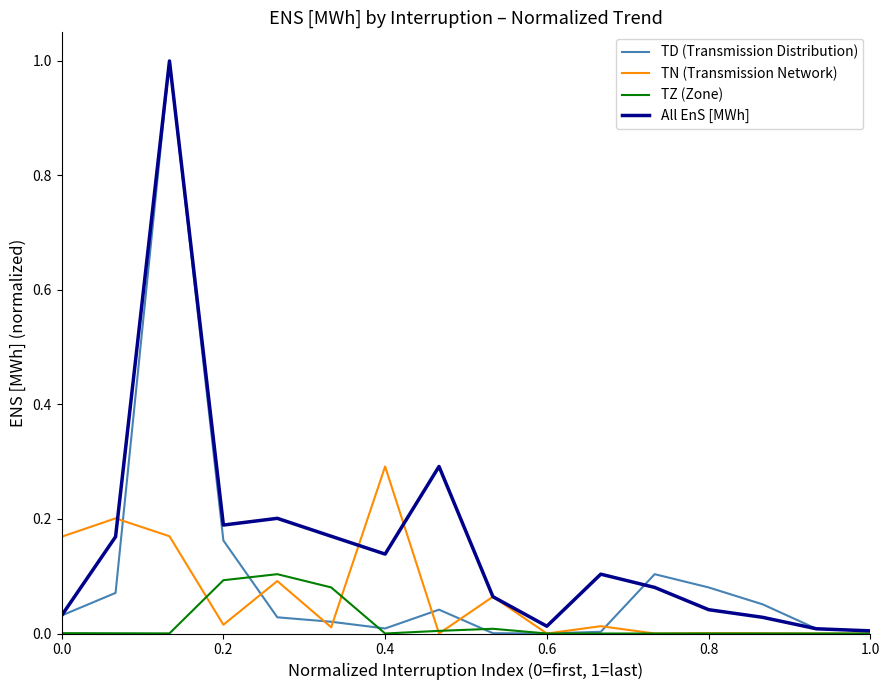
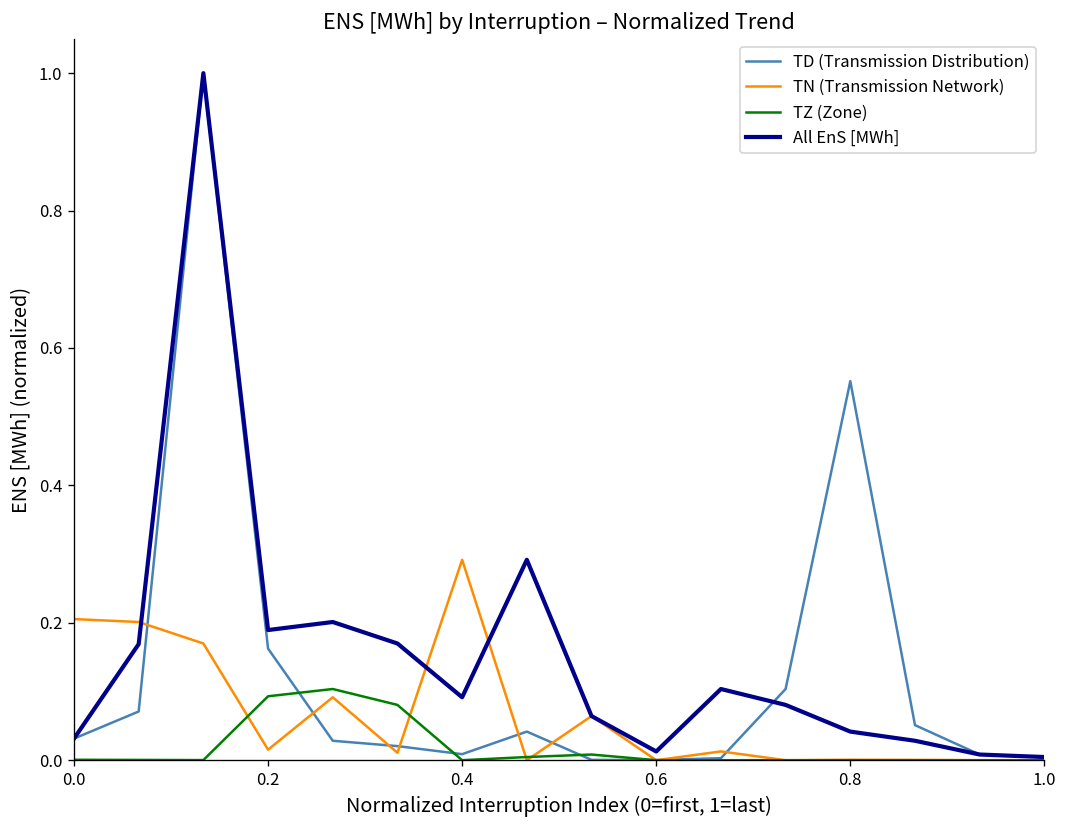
  {
    "TD (Transmission Distribution)": {
      "0.2": 0.16,
      "0.4": 0.01,
-     "0.8": 0.08
+     "0.8": 0.55
    },
    "TN (Transmission Network)": {
-     "0.0": 0.17,
+     "0.0": 0.21,
      "0.2": 0.02,
      "0.4": 0.29
    },
    "TZ (Zone)": {
      "0.0": 0.00,
      "0.2": 0.09,
      "0.4": 0.00
    },
    "All EnS [MWh]": {
      "0.2": 0.19,
-     "0.4": 0.14,
+     "0.4": 0.09,
      "0.6": 0.01,
      "0.8": 0.04
    }
  }
